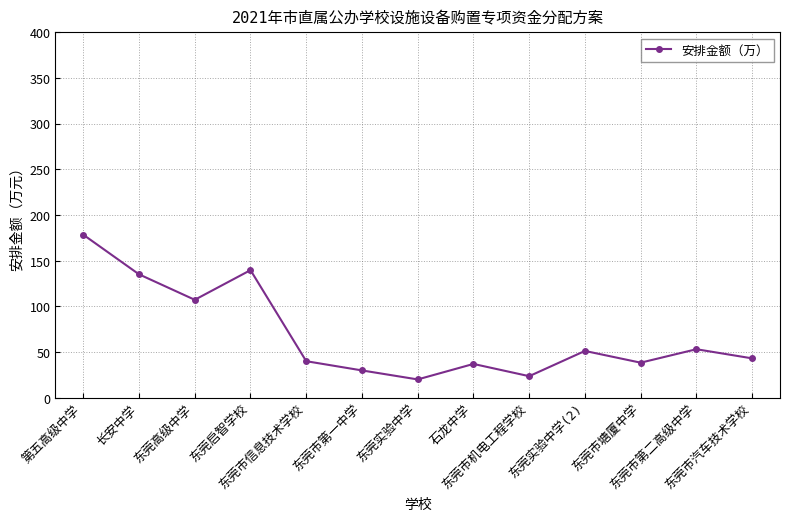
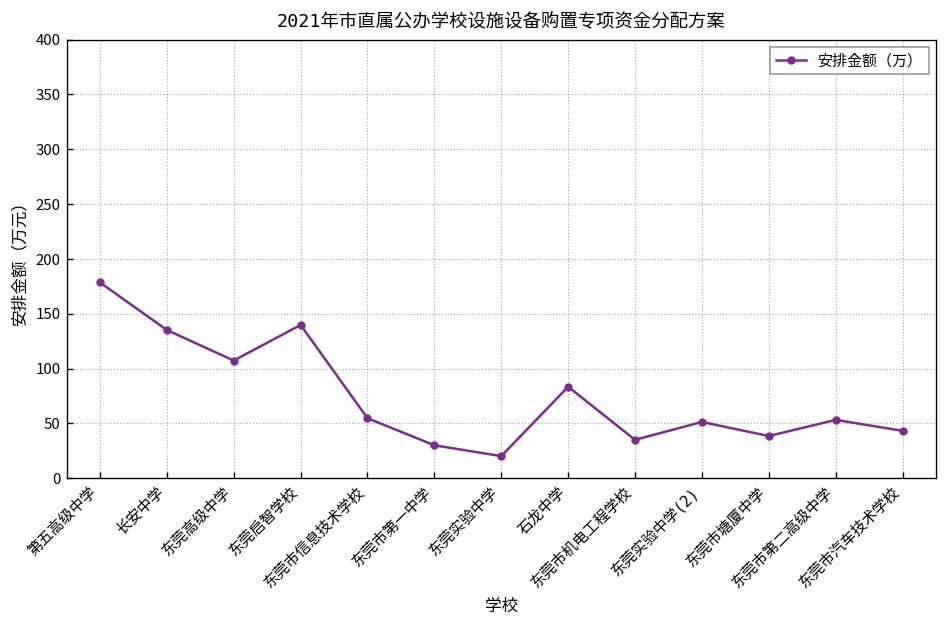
  {
    "第五高级中学": 180,
    "长安中学": 140,
    "东莞高级中学": 110,
    "东莞启智学校": 140,
-   "东莞市信息技术学校": 40,
+   "东莞市信息技术学校": 50,
    "东莞市第一中学": 30,
    "东莞实验中学": 20,
-   "石龙中学": 40,
-   "东莞市机电工程学校": 20,
+   "石龙中学": 80,
+   "东莞市机电工程学校": 40,
    "东莞实验中学(2)": 50,
    "东莞市塘厦中学": 40,
    "东莞市第二高级中学": 50,
    "东莞市汽车技术学校": 40
  }
